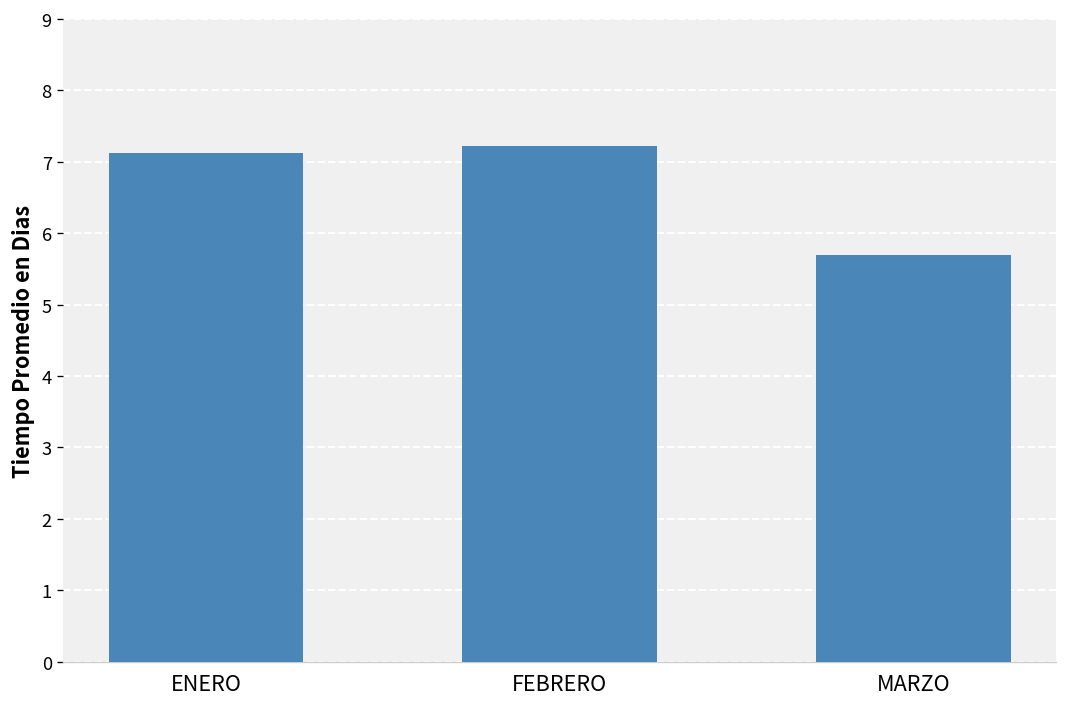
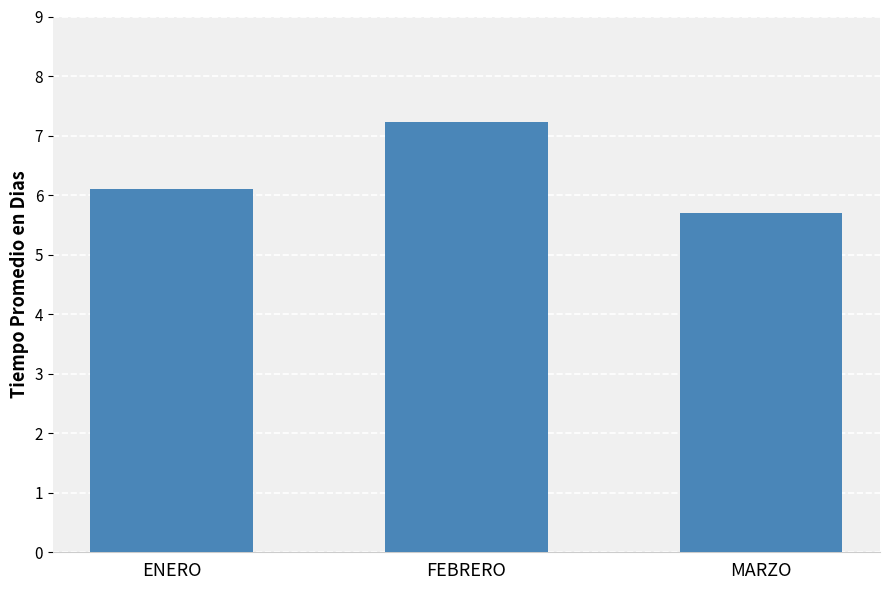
  {
-   "ENERO": 7.1,
+   "ENERO": 6.1,
    "FEBRERO": 7.2,
    "MARZO": 5.7
  }
